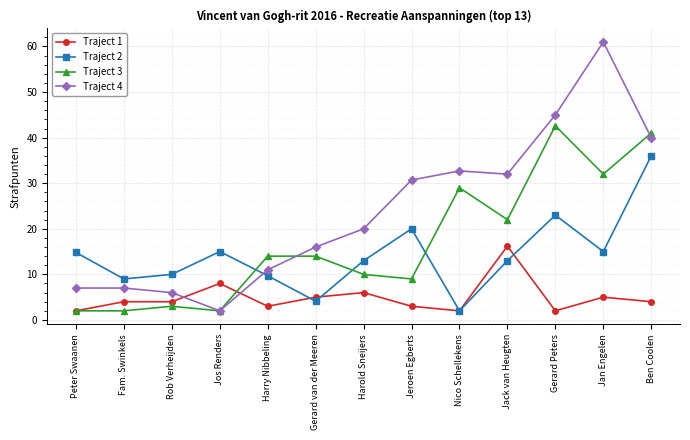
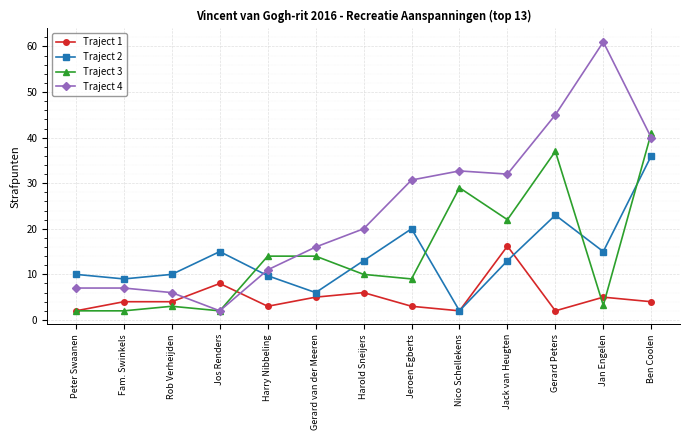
  {
    "Traject 1": {
      "Fam. Swinkels": 4,
      "Rob Verheijden": 4,
      "Jos Renders": 8,
      "Harry Nibbeling": 3,
      "Gerard van der Meeren": 5,
      "Harold Sneijers": 6,
      "Jeroen Egberts": 3,
      "Jack van Heugten": 16,
      "Gerard Peters": 2,
      "Jan Engelen": 5,
      "Ben Coolen": 4
    },
    "Traject 2": {
-     "Peter Swaanen": 15,
+     "Peter Swaanen": 10,
      "Fam. Swinkels": 9,
      "Rob Verheijden": 10,
      "Jos Renders": 15,
      "Harry Nibbeling": 10,
-     "Gerard van der Meeren": 4,
+     "Gerard van der Meeren": 6,
      "Harold Sneijers": 13,
      "Jeroen Egberts": 20,
      "Jack van Heugten": 13,
      "Gerard Peters": 23,
      "Jan Engelen": 15,
      "Ben Coolen": 36
    },
    "Traject 3": {
      "Fam. Swinkels": 2,
      "Rob Verheijden": 3,
      "Harry Nibbeling": 14,
      "Gerard van der Meeren": 14,
      "Harold Sneijers": 10,
      "Jeroen Egberts": 9,
      "Nico Schellekens": 29,
      "Jack van Heugten": 22,
-     "Gerard Peters": 43,
-     "Jan Engelen": 32,
+     "Gerard Peters": 37,
+     "Jan Engelen": 3,
      "Ben Coolen": 41
    },
    "Traject 4": {
      "Peter Swaanen": 7,
      "Fam. Swinkels": 7,
      "Rob Verheijden": 6,
      "Harry Nibbeling": 11,
      "Gerard van der Meeren": 16,
      "Harold Sneijers": 20,
      "Jeroen Egberts": 31,
      "Nico Schellekens": 33,
      "Jack van Heugten": 32,
      "Gerard Peters": 45,
      "Jan Engelen": 61,
      "Ben Coolen": 40
    }
  }
